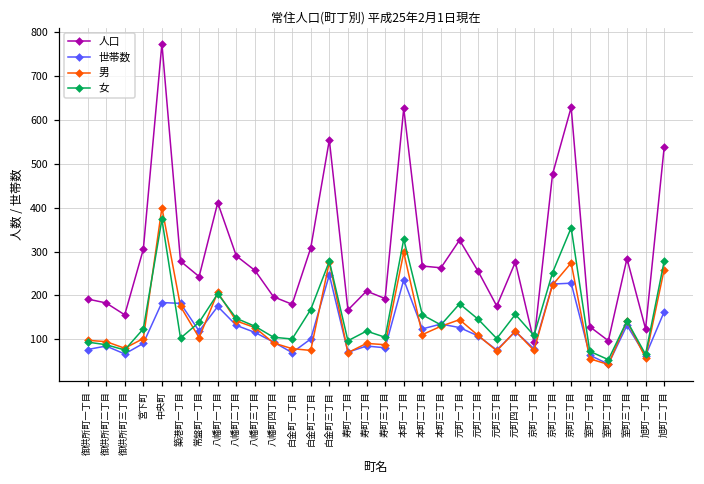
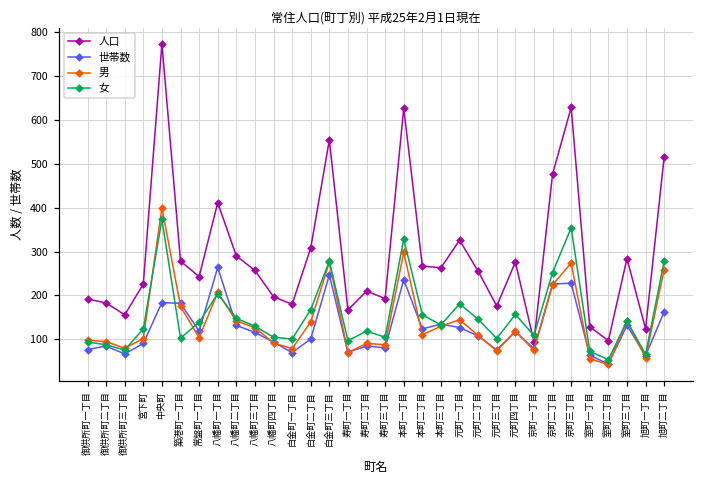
  {
    "人口": {
      "御供所町一丁目": 190,
      "御供所町二丁目": 180,
      "御供所町三丁目": 160,
-     "宮下町": 310,
+     "宮下町": 230,
      "中央町": 770,
      "築港町一丁目": 280,
      "常盤町一丁目": 240,
      "八幡町一丁目": 410,
      "八幡町二丁目": 290,
      "八幡町三丁目": 260,
      "八幡町四丁目": 200,
      "白金町一丁目": 180,
      "白金町二丁目": 310,
      "白金町三丁目": 550,
      "寿町一丁目": 170,
      "寿町二丁目": 210,
      "寿町三丁目": 190,
      "本町一丁目": 630,
      "本町二丁目": 270,
      "本町三丁目": 260,
      "元町一丁目": 330,
      "元町二丁目": 260,
      "元町三丁目": 180,
      "元町四丁目": 280,
      "京町一丁目": 100,
      "京町二丁目": 480,
      "京町三丁目": 630,
      "室町一丁目": 130,
      "室町二丁目": 100,
      "室町三丁目": 280,
      "旭町一丁目": 120,
-     "旭町二丁目": 540
+     "旭町二丁目": 520
    },
    "世帯数": {
      "御供所町一丁目": 80,
      "御供所町三丁目": 70,
      "宮下町": 90,
      "中央町": 180,
      "築港町一丁目": 180,
      "常盤町一丁目": 120,
-     "八幡町一丁目": 180,
+     "八幡町一丁目": 260,
      "八幡町二丁目": 130,
      "八幡町三丁目": 120,
      "白金町一丁目": 70,
      "白金町二丁目": 100,
      "白金町三丁目": 250,
      "寿町三丁目": 80,
      "本町一丁目": 240,
      "本町二丁目": 120,
      "元町一丁目": 130,
      "京町三丁目": 230,
      "室町一丁目": 60,
      "室町三丁目": 130,
      "旭町二丁目": 160
    },
    "男": {
      "御供所町二丁目": 100,
      "宮下町": 100,
      "中央町": 400,
      "築港町一丁目": 180,
      "常盤町一丁目": 100,
      "白金町一丁目": 80,
-     "白金町二丁目": 80,
+     "白金町二丁目": 140,
      "寿町三丁目": 90,
      "本町一丁目": 300,
      "本町二丁目": 110,
      "元町一丁目": 150,
      "京町三丁目": 270,
      "室町一丁目": 60,
      "旭町二丁目": 260
    },
    "女": {
      "宮下町": 120,
      "中央町": 370,
      "築港町一丁目": 100,
      "常盤町一丁目": 140,
      "八幡町四丁目": 110,
      "白金町一丁目": 100,
      "白金町二丁目": 170,
      "寿町一丁目": 100,
      "寿町二丁目": 120,
      "寿町三丁目": 110,
      "本町一丁目": 330,
      "本町二丁目": 160,
      "元町一丁目": 180,
      "元町二丁目": 150,
      "元町三丁目": 100,
      "元町四丁目": 160,
      "京町一丁目": 110,
      "京町二丁目": 250,
      "京町三丁目": 350,
      "室町一丁目": 70,
      "室町二丁目": 50,
      "旭町二丁目": 280
    }
  }
